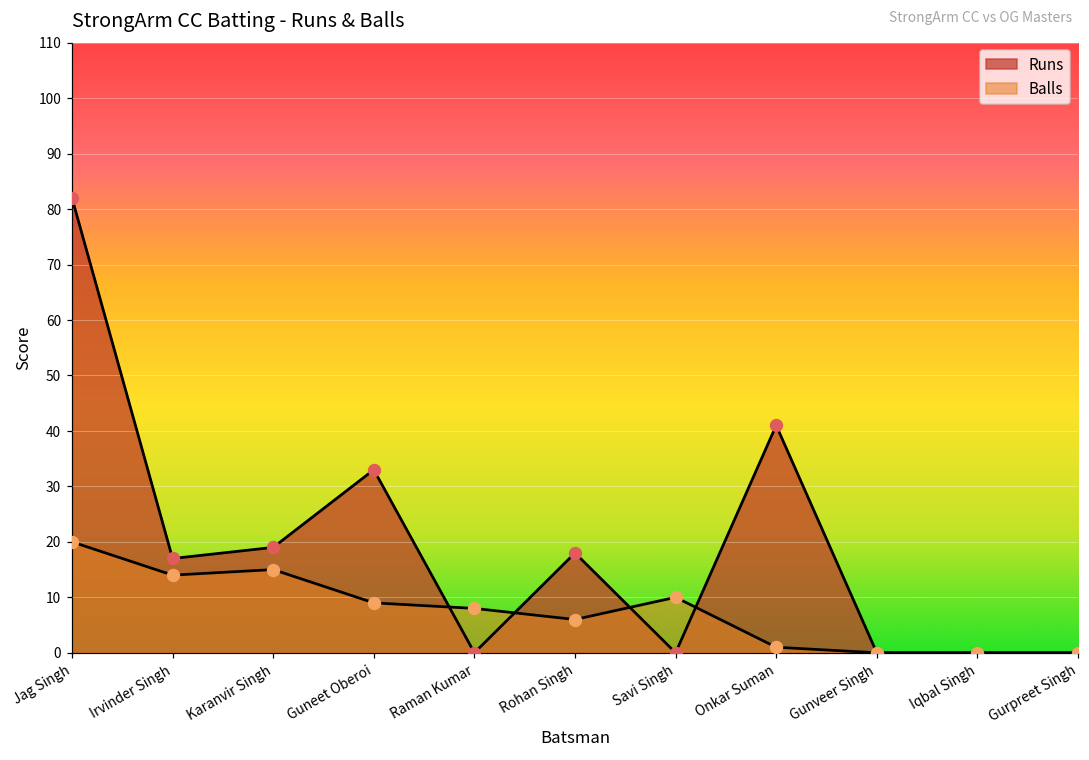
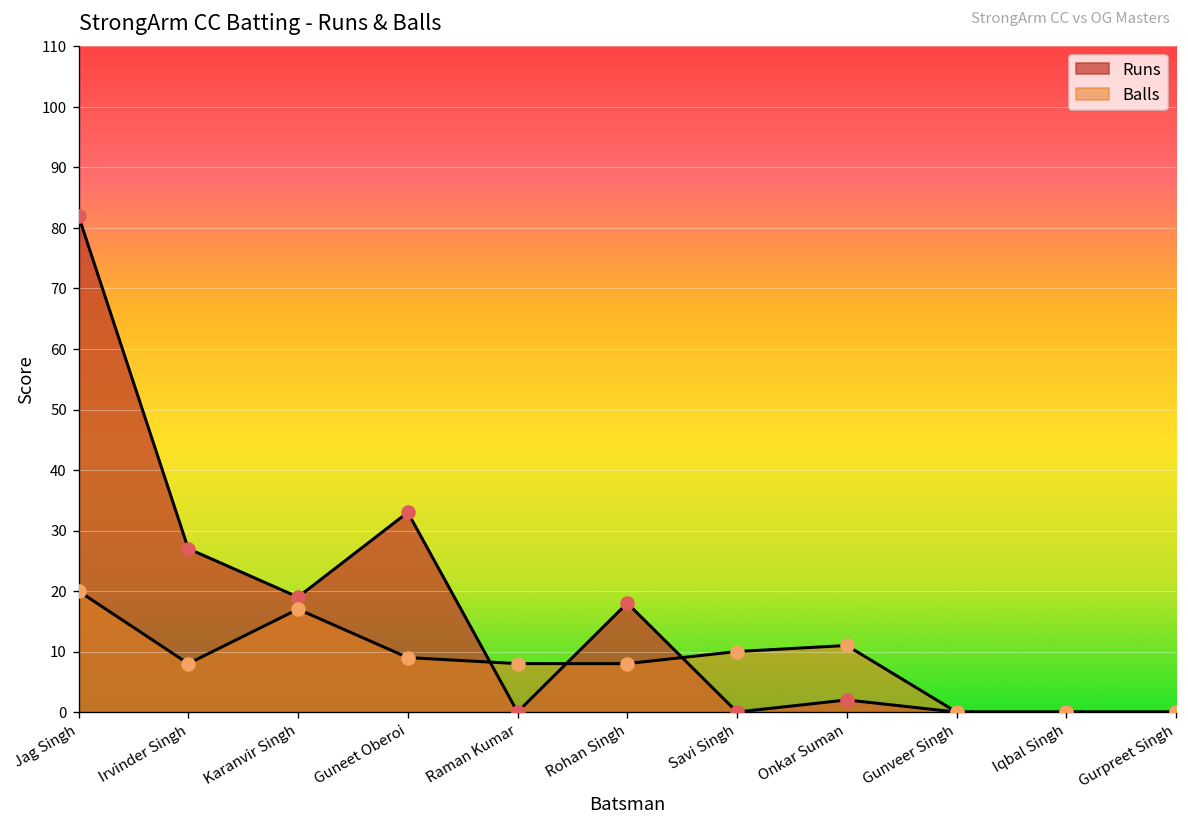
  {
    "Runs": {
      "Jag Singh": 82,
-     "Irvinder Singh": 17,
+     "Irvinder Singh": 27,
      "Karanvir Singh": 19,
      "Guneet Oberoi": 33,
      "Raman Kumar": 0,
      "Rohan Singh": 18,
      "Savi Singh": 0,
-     "Onkar Suman": 41
+     "Onkar Suman": 2
    },
    "Balls": {
      "Jag Singh": 20,
-     "Irvinder Singh": 14,
-     "Karanvir Singh": 15,
+     "Irvinder Singh": 8,
+     "Karanvir Singh": 17,
      "Guneet Oberoi": 9,
      "Raman Kumar": 8,
-     "Rohan Singh": 6,
+     "Rohan Singh": 8,
      "Savi Singh": 10,
-     "Onkar Suman": 1
+     "Onkar Suman": 11
    }
  }
